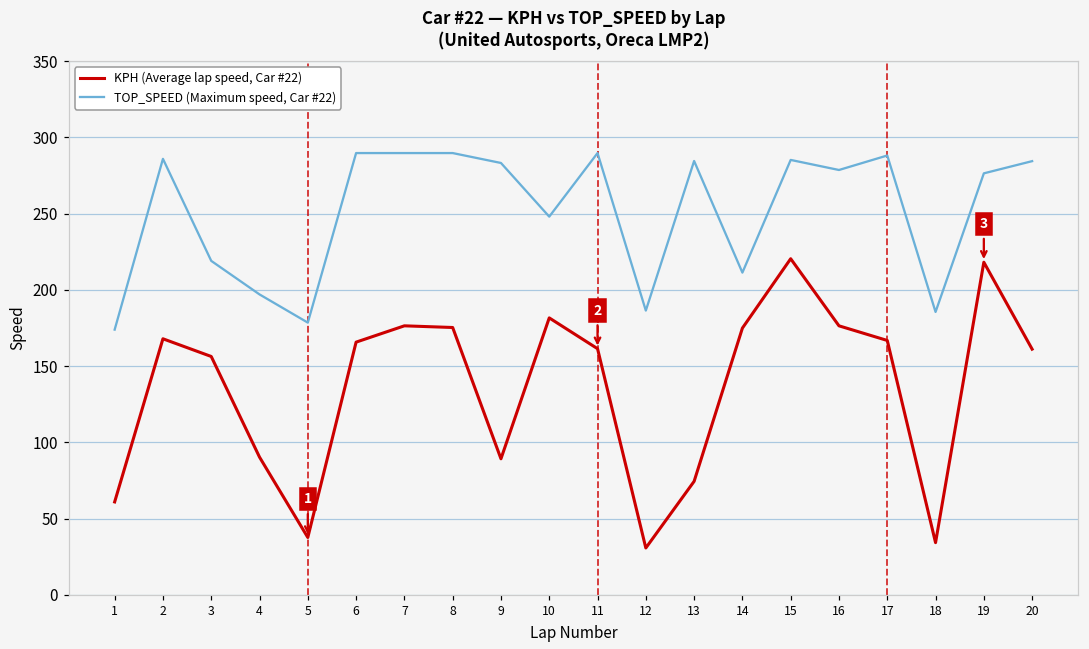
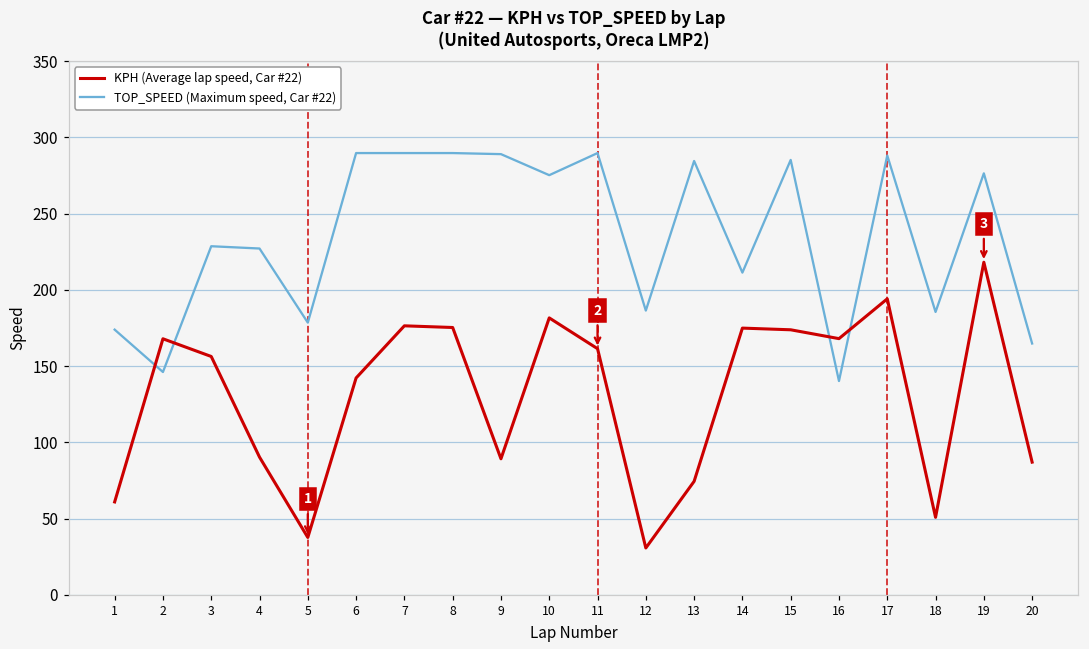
  {
    "KPH (Average lap speed, Car #22)": {
      "1": 61,
      "2": 168,
      "3": 156,
      "4": 90,
-     "6": 166,
+     "6": 142,
      "7": 176,
      "8": 175,
      "9": 89,
      "10": 182,
      "12": 31,
      "13": 74,
      "14": 175,
-     "15": 220,
-     "16": 176,
-     "17": 167,
-     "18": 34,
-     "20": 161
+     "15": 174,
+     "16": 168,
+     "17": 194,
+     "18": 51,
+     "20": 87
    },
    "TOP_SPEED (Maximum speed, Car #22)": {
      "1": 174,
-     "2": 286,
-     "3": 219,
-     "4": 197,
+     "2": 146,
+     "3": 229,
+     "4": 227,
      "5": 179,
      "6": 290,
      "7": 290,
      "8": 290,
-     "9": 283,
-     "10": 248,
+     "9": 289,
+     "10": 275,
      "11": 290,
      "12": 186,
      "13": 285,
      "14": 211,
      "15": 285,
-     "16": 279,
+     "16": 140,
      "17": 288,
      "18": 186,
      "19": 276,
-     "20": 284
+     "20": 165
    }
  }
